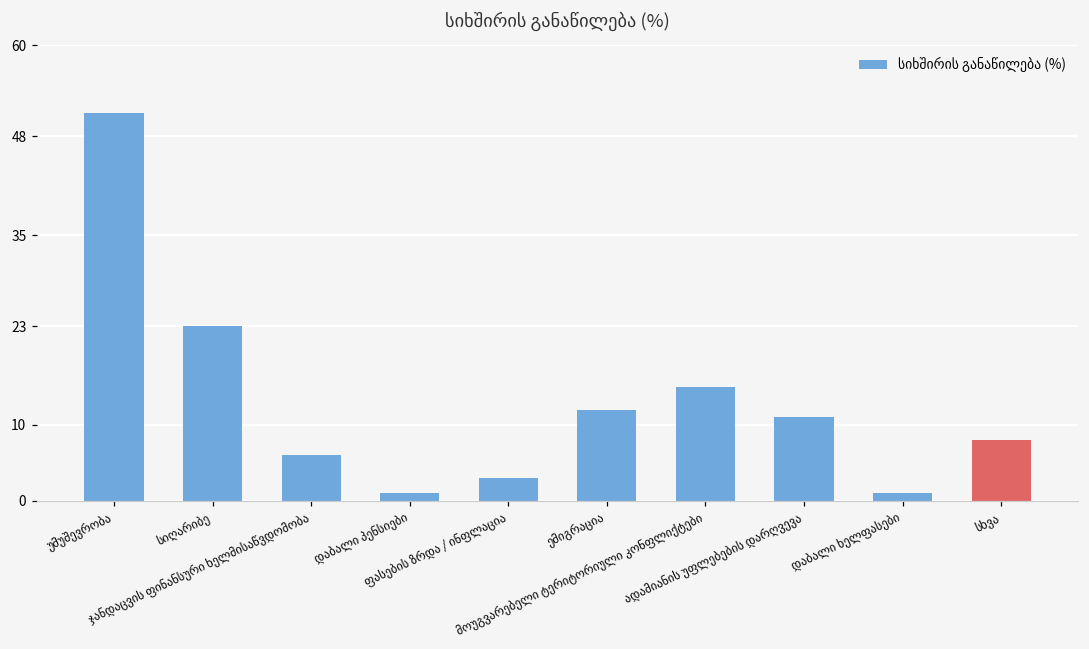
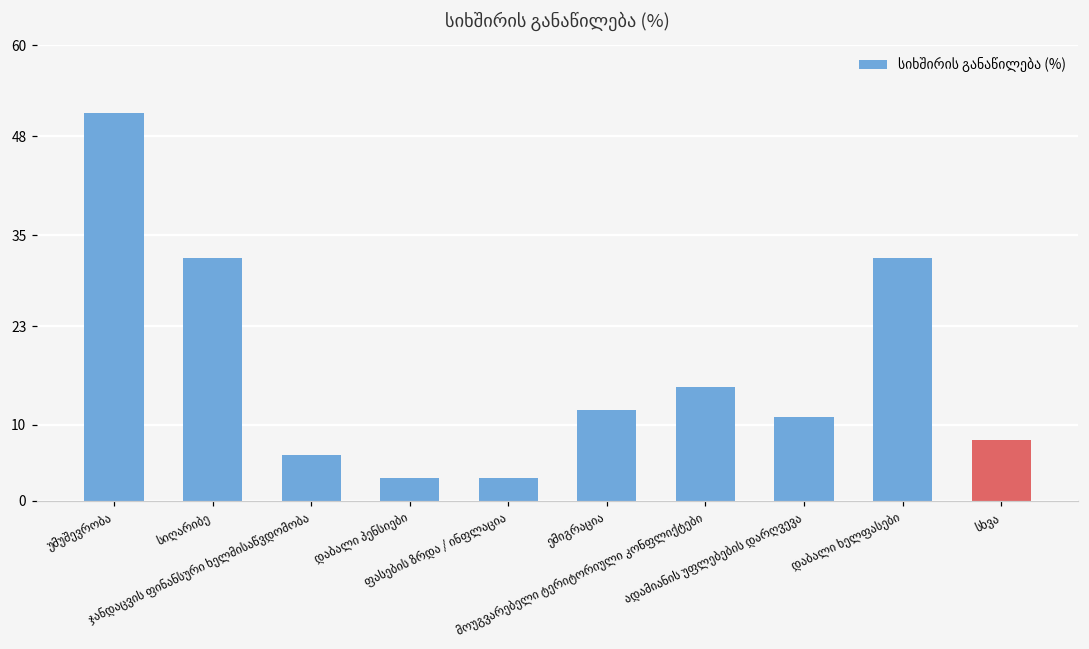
  {
    "უმუშევრობა": 51,
-   "სიღარიბე": 23,
+   "სიღარიბე": 32,
    "ჯანდაცვის ფინანსური ხელმისაწვდომობა": 6,
-   "დაბალი პენსიები": 1,
+   "დაბალი პენსიები": 3,
    "ფასების ზრდა / ინფლაცია": 3,
    "ემიგრაცია": 12,
    "მოუგვარებელი ტერიტორიული კონფლიქტები": 15,
    "ადამიანის უფლებების დარღვევა": 11,
-   "დაბალი ხელფასები": 1,
+   "დაბალი ხელფასები": 32,
    "სხვა": 8
  }
